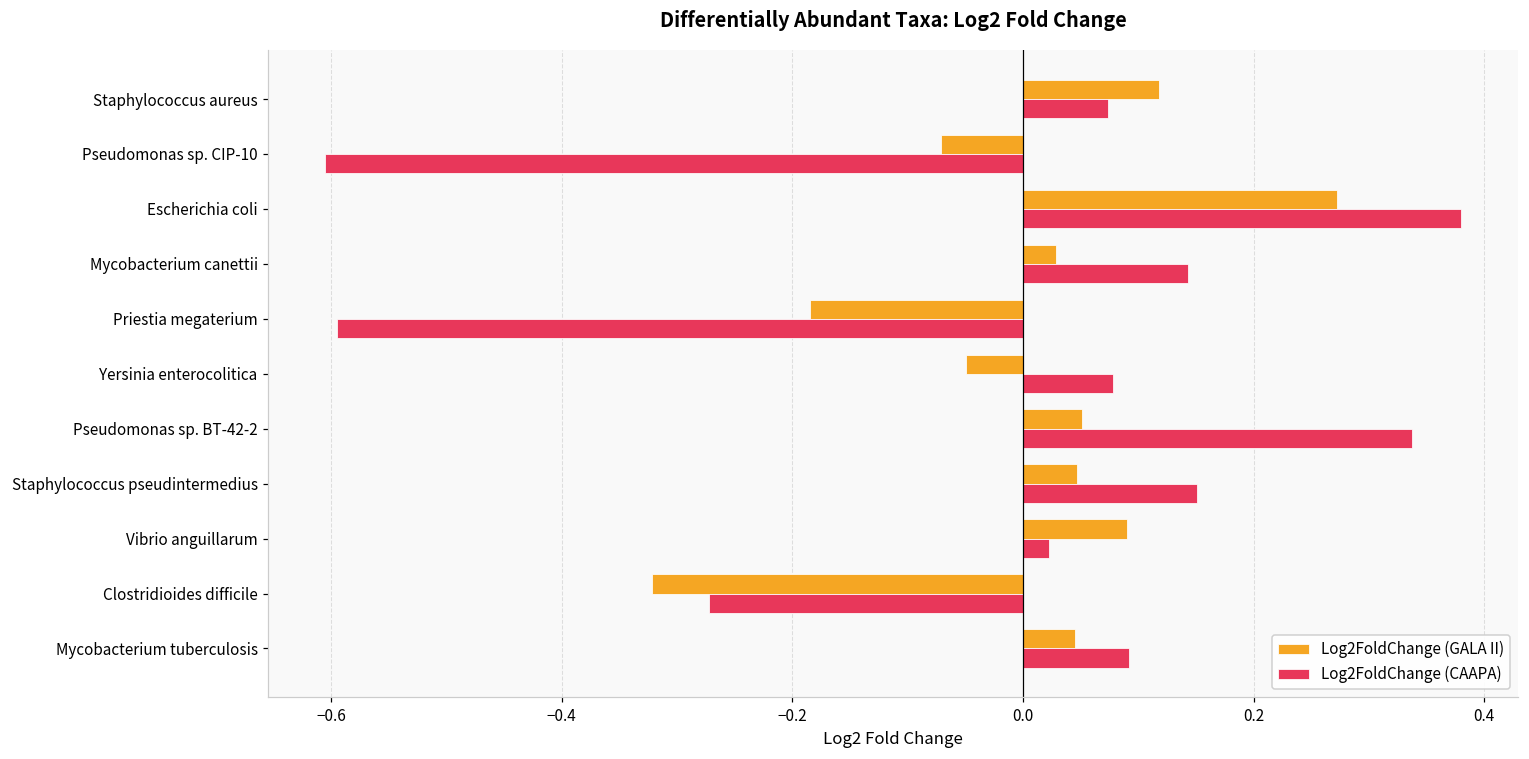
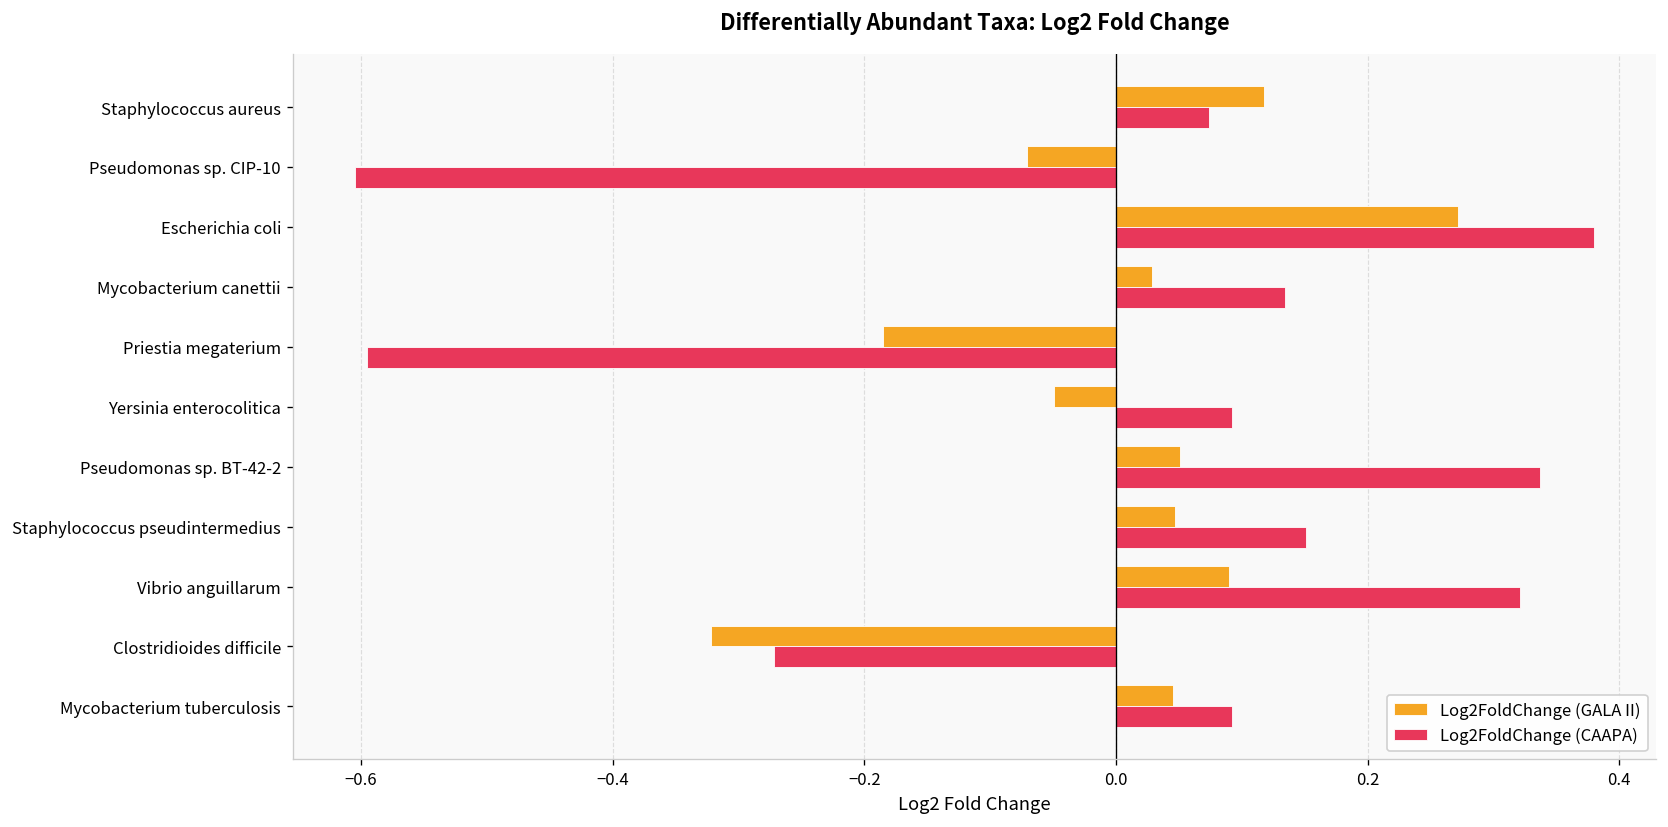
  {
    "Log2FoldChange (GALA II)": {
      "Staphylococcus aureus": 0.118,
      "Pseudomonas sp. CIP-10": -0.071,
      "Escherichia coli": 0.272,
      "Mycobacterium canettii": 0.029,
      "Priestia megaterium": -0.185,
      "Yersinia enterocolitica": -0.049,
      "Pseudomonas sp. BT-42-2": 0.051,
      "Staphylococcus pseudintermedius": 0.047,
      "Vibrio anguillarum": 0.090,
      "Clostridioides difficile": -0.322,
      "Mycobacterium tuberculosis": 0.045
    },
    "Log2FoldChange (CAAPA)": {
      "Staphylococcus aureus": 0.074,
      "Pseudomonas sp. CIP-10": -0.605,
      "Escherichia coli": 0.380,
-     "Mycobacterium canettii": 0.143,
+     "Mycobacterium canettii": 0.134,
      "Priestia megaterium": -0.595,
-     "Yersinia enterocolitica": 0.078,
+     "Yersinia enterocolitica": 0.092,
      "Pseudomonas sp. BT-42-2": 0.337,
      "Staphylococcus pseudintermedius": 0.151,
-     "Vibrio anguillarum": 0.023,
+     "Vibrio anguillarum": 0.321,
      "Clostridioides difficile": -0.272,
      "Mycobacterium tuberculosis": 0.092
    }
  }
